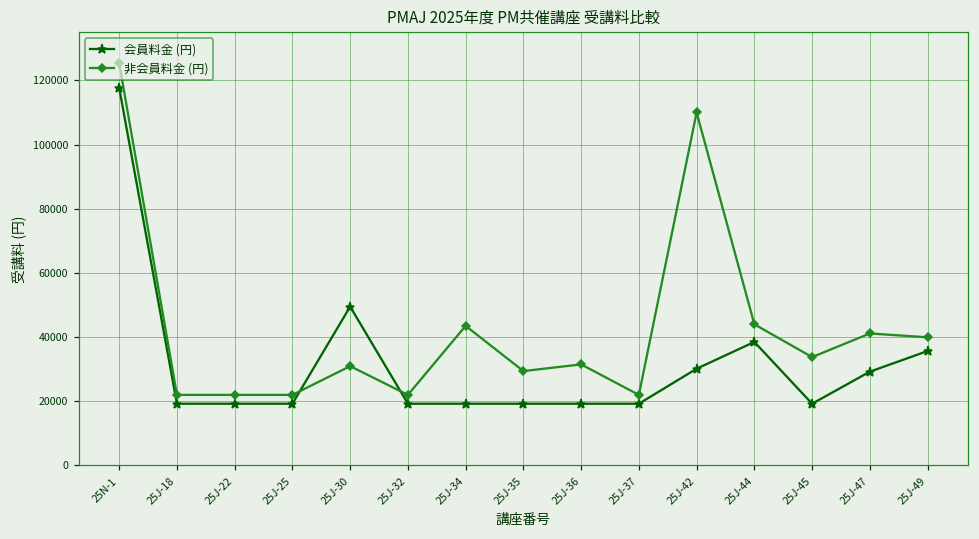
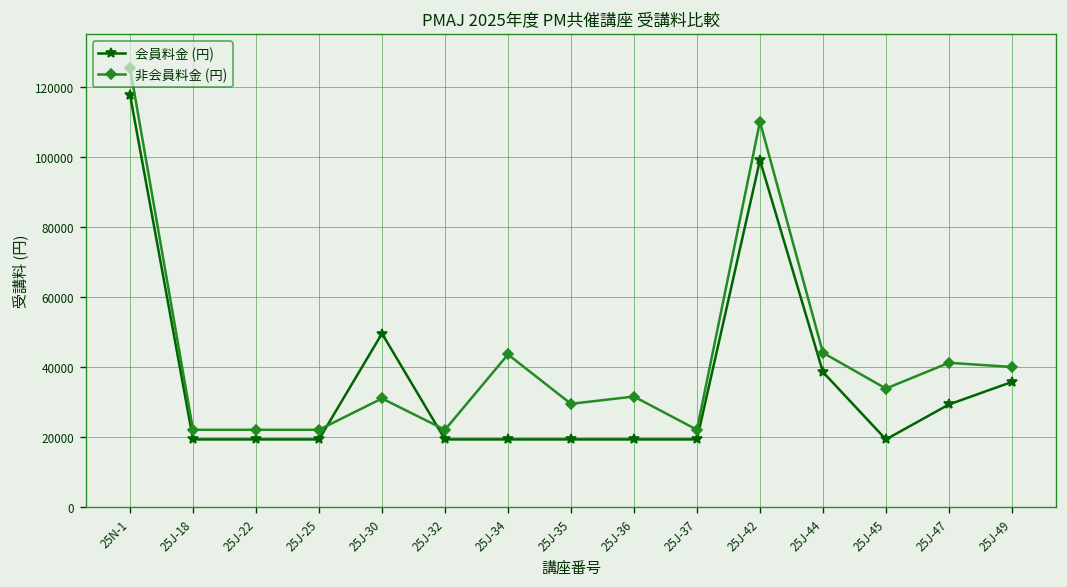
  {
    "会員料金 (円)": {
      "25N-1": 118000,
      "25J-18": 19000,
      "25J-22": 19000,
      "25J-25": 19000,
      "25J-30": 50000,
      "25J-32": 19000,
      "25J-34": 19000,
      "25J-35": 19000,
      "25J-36": 19000,
      "25J-37": 19000,
-     "25J-42": 30000,
+     "25J-42": 99000,
      "25J-44": 39000,
      "25J-45": 19000,
      "25J-47": 29000,
      "25J-49": 36000
    },
    "非会員料金 (円)": {
      "25J-18": 22000,
      "25J-22": 22000,
      "25J-25": 22000,
      "25J-30": 31000,
      "25J-32": 22000,
      "25J-34": 44000,
      "25J-35": 29000,
      "25J-36": 32000,
      "25J-37": 22000,
      "25J-42": 110000,
      "25J-44": 44000,
      "25J-45": 34000,
      "25J-47": 41000,
      "25J-49": 40000
    }
  }
